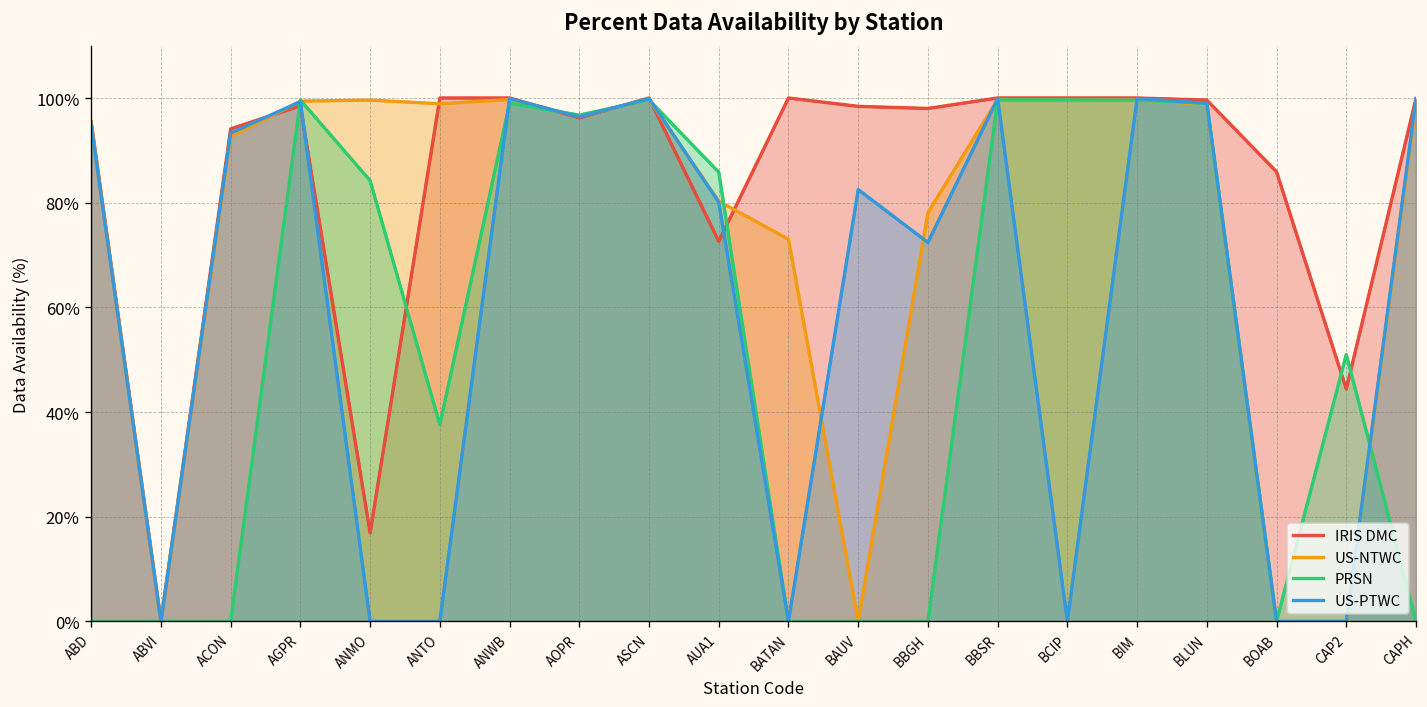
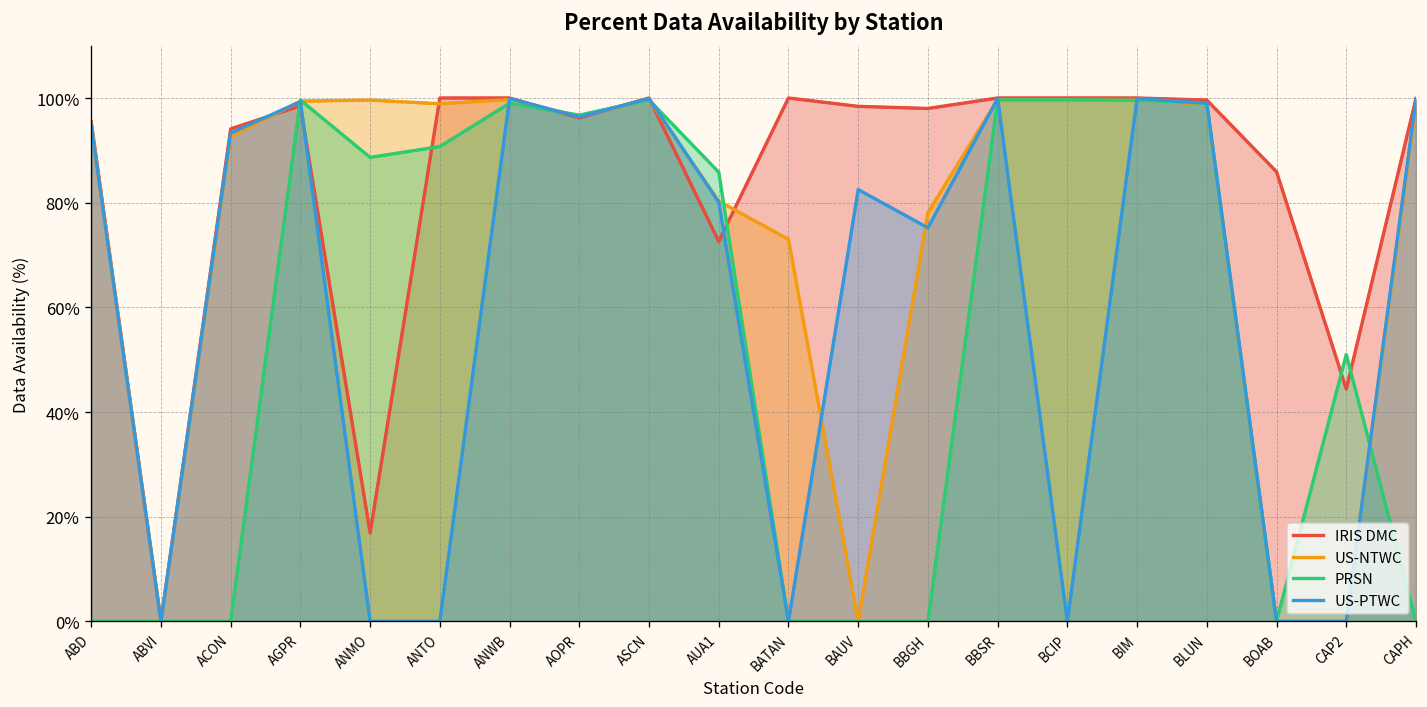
  {
    "PRSN": {
      "ABD": "0%",
      "ACON": "0%",
-     "ANMO": "84%",
-     "ANTO": "38%",
+     "ANMO": "89%",
+     "ANTO": "91%",
      "ANWB": "99%",
      "AUA1": "86%",
      "BBGH": "0%",
      "CAP2": "51%",
      "CAPH": "0%"
    },
    "US-PTWC": {
      "ACON": "93%",
      "ANMO": "0%",
      "ANTO": "0%",
      "BAUV": "83%",
-     "BBGH": "72%",
+     "BBGH": "75%",
      "BCIP": "0%"
    }
  }
